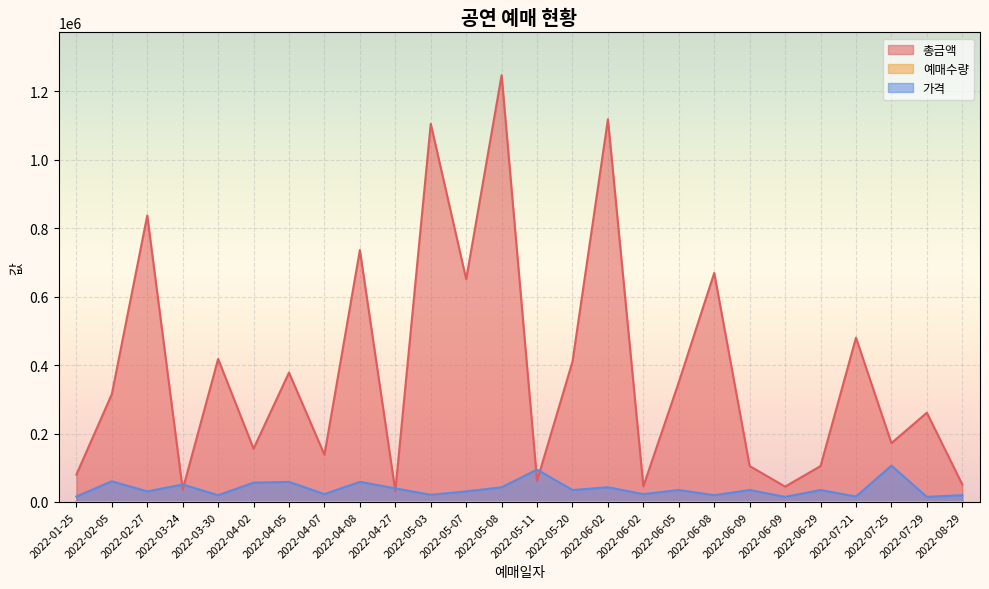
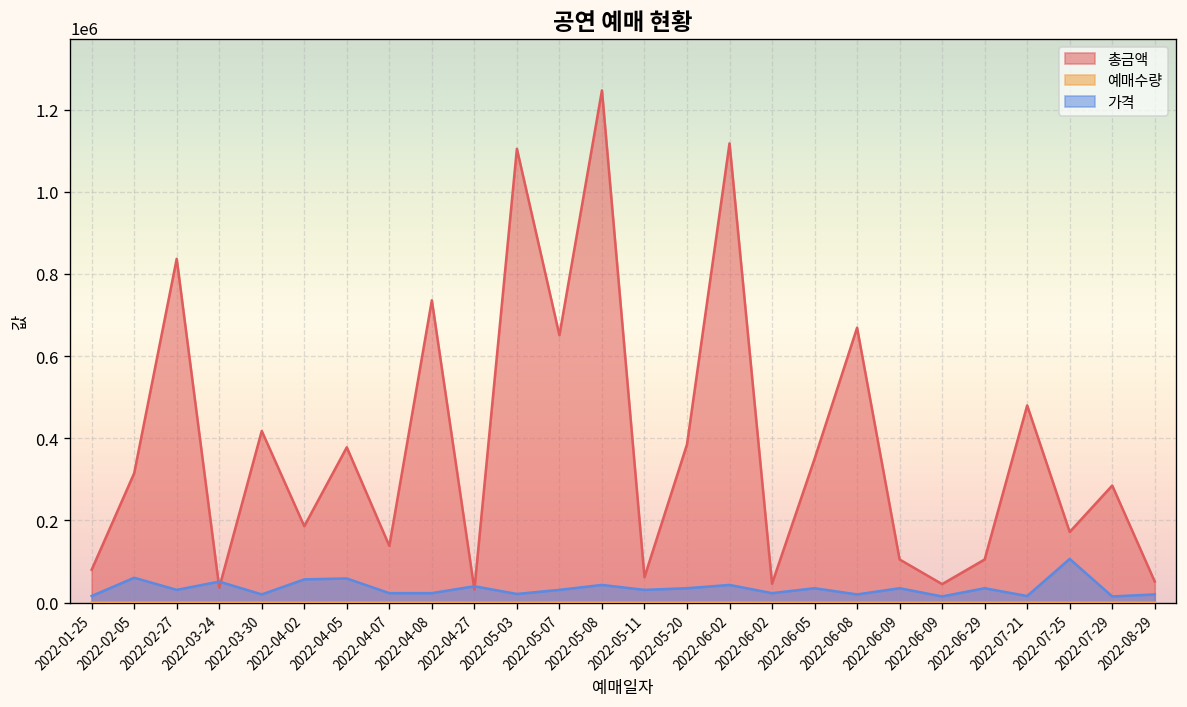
  {
    "총금액": {
      "2022-01-25": 80000,
      "2022-02-05": 320000,
      "2022-02-27": 840000,
      "2022-03-24": 40000,
      "2022-03-30": 420000,
-     "2022-04-02": 160000,
+     "2022-04-02": 190000,
      "2022-04-05": 380000,
      "2022-04-07": 140000,
      "2022-04-08": 740000,
      "2022-04-27": 30000,
      "2022-05-03": 1100000,
      "2022-05-07": 650000,
      "2022-05-08": 1250000,
      "2022-05-11": 60000,
-     "2022-05-20": 410000,
+     "2022-05-20": 390000,
      "2022-06-05": 350000,
      "2022-06-08": 670000,
      "2022-06-29": 110000,
      "2022-07-21": 480000,
      "2022-07-25": 170000,
-     "2022-07-29": 260000,
+     "2022-07-29": 290000,
      "2022-08-29": 50000
    },
    "예매수량": {
      "2022-01-25": 0,
      "2022-02-05": 0,
      "2022-02-27": 0,
      "2022-03-24": 0,
      "2022-03-30": 0,
      "2022-04-02": 0,
      "2022-04-05": 0,
      "2022-04-07": 0,
      "2022-04-08": 0,
      "2022-04-27": 0,
      "2022-05-03": 0,
      "2022-05-07": 0,
      "2022-05-08": 0,
      "2022-05-11": 0,
      "2022-05-20": 0,
      "2022-06-05": 0,
      "2022-06-08": 0,
      "2022-06-29": 0,
      "2022-07-21": 0,
      "2022-07-25": 0,
      "2022-07-29": 0,
      "2022-08-29": 0
    },
    "가격": {
      "2022-01-25": 20000,
      "2022-02-05": 60000,
      "2022-02-27": 30000,
      "2022-03-24": 50000,
      "2022-03-30": 20000,
      "2022-04-02": 60000,
      "2022-04-05": 60000,
      "2022-04-07": 20000,
-     "2022-04-08": 60000,
+     "2022-04-08": 20000,
      "2022-04-27": 40000,
      "2022-05-03": 20000,
      "2022-05-07": 30000,
      "2022-05-08": 40000,
-     "2022-05-11": 90000,
+     "2022-05-11": 30000,
      "2022-05-20": 40000,
      "2022-06-05": 40000,
      "2022-06-08": 20000,
      "2022-06-29": 40000,
      "2022-07-21": 20000,
      "2022-07-25": 110000,
      "2022-07-29": 20000,
      "2022-08-29": 20000
    }
  }
